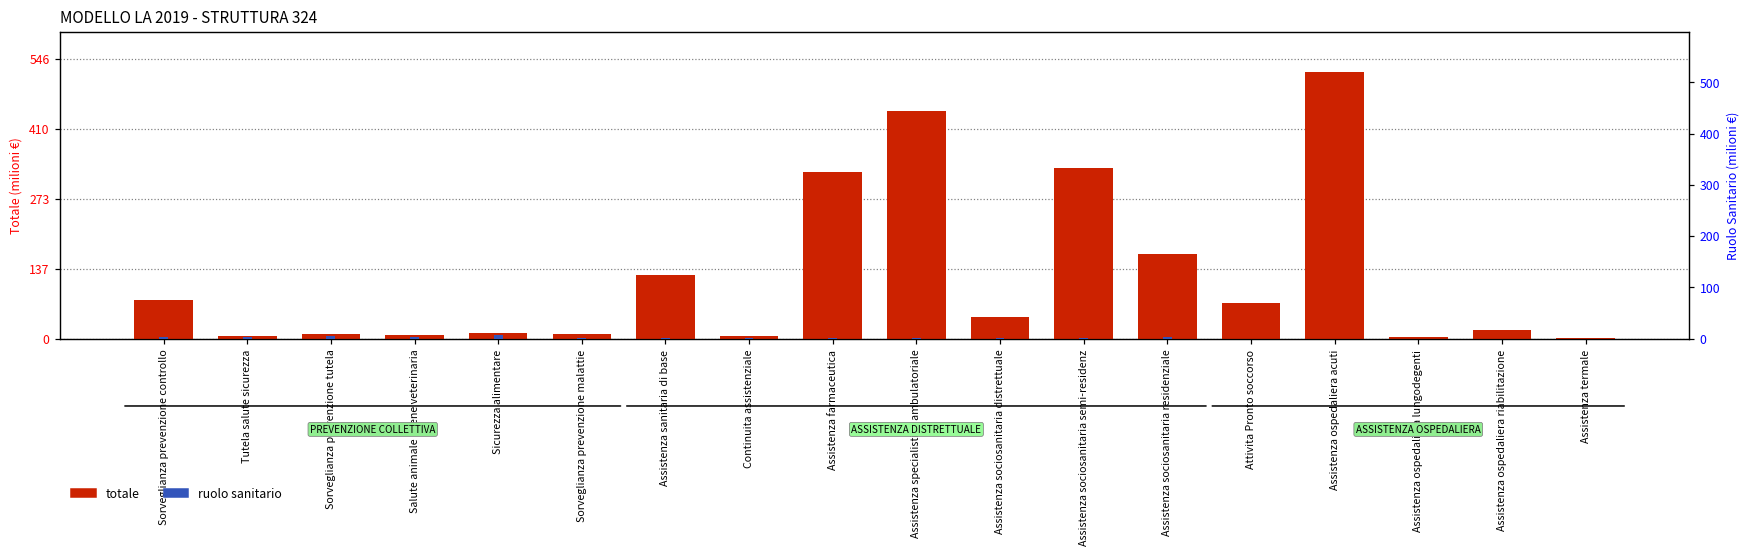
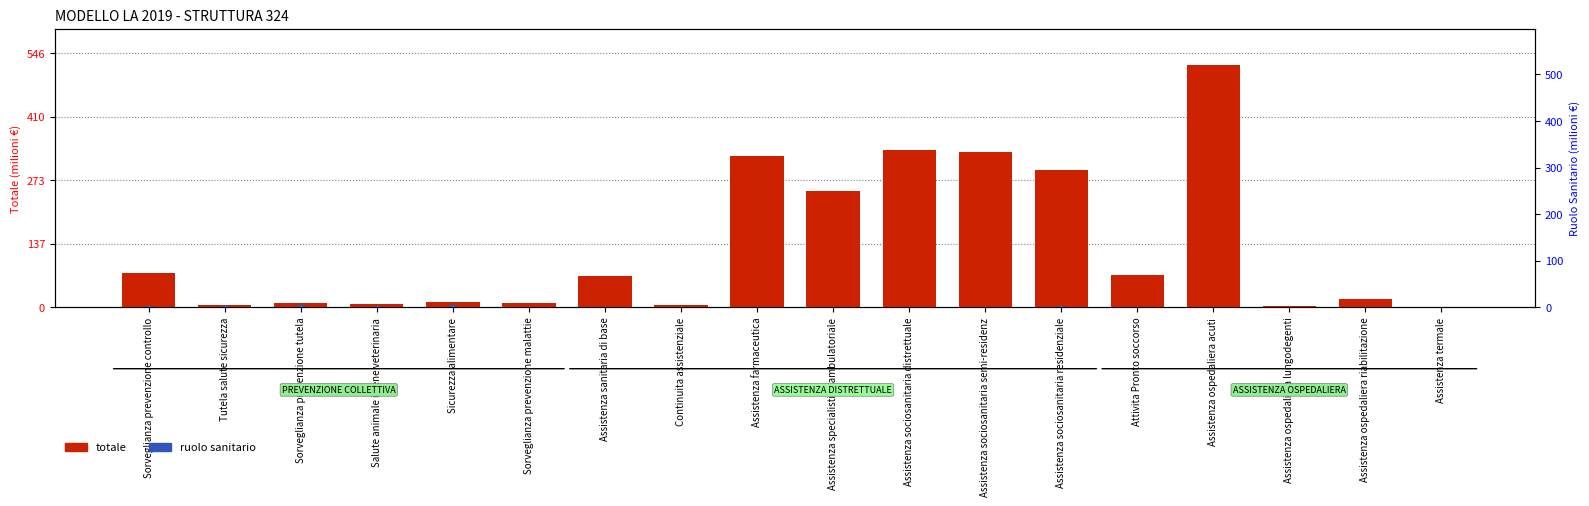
  {
    "totale": {
      "Sorveglianza prevenzione controllo": 70,
      "Sorveglianza prevenzione tutela": 10,
      "Salute animale igiene veterinaria": 10,
      "Sicurezza alimentare": 10,
      "Sorveglianza prevenzione malattie": 10,
-     "Assistenza sanitaria di base": 120,
+     "Assistenza sanitaria di base": 70,
      "Assistenza farmaceutica": 330,
-     "Assistenza specialistica ambulatoriale": 440,
-     "Assistenza sociosanitaria distrettuale": 40,
+     "Assistenza specialistica ambulatoriale": 250,
+     "Assistenza sociosanitaria distrettuale": 340,
      "Assistenza sociosanitaria semi-residenz": 330,
-     "Assistenza sociosanitaria residenziale": 160,
+     "Assistenza sociosanitaria residenziale": 300,
      "Attivita Pronto soccorso": 70,
      "Assistenza ospedaliera acuti": 520,
      "Assistenza ospedaliera riabilitazione": 20
    },
    "ruolo sanitario": {
      "Sicurezza alimentare": 10,
      "Attivita Pronto soccorso": 0,
      "Assistenza ospedaliera acuti": 0,
      "Assistenza ospedaliera lungodegenti": 0,
      "Assistenza ospedaliera riabilitazione": 0,
      "Assistenza termale": 0
    }
  }
